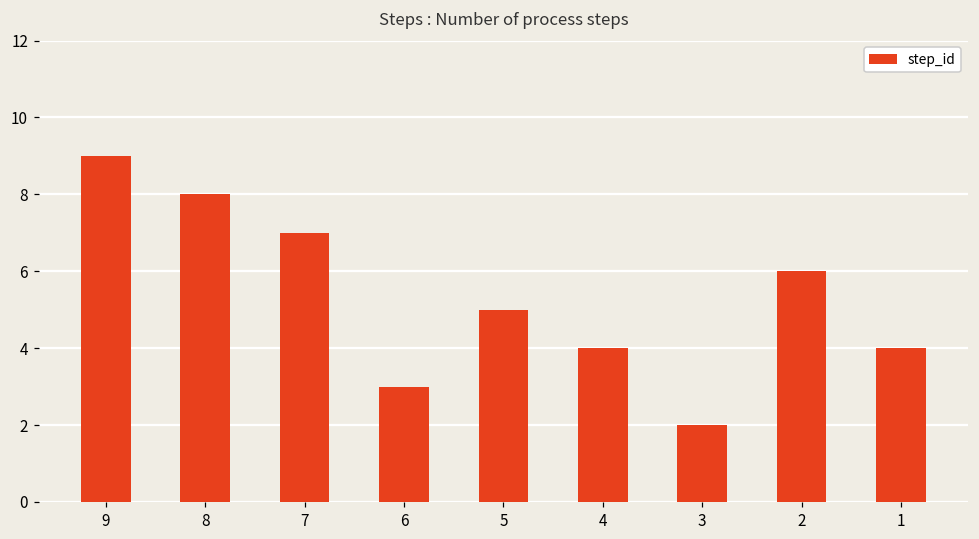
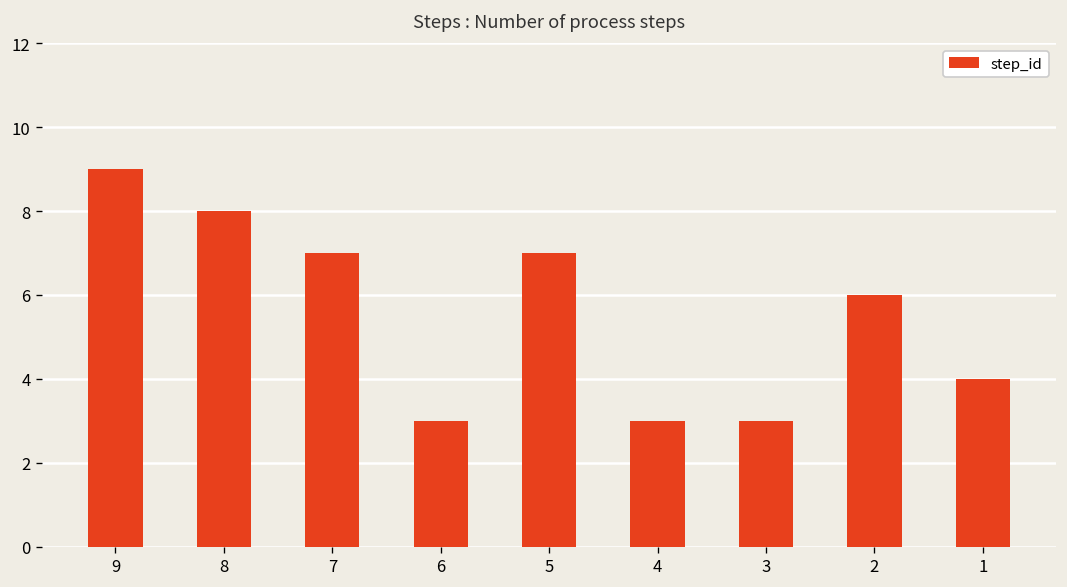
  {
    "9": 9,
    "8": 8,
    "7": 7,
    "6": 3,
-   "5": 5,
-   "4": 4,
-   "3": 2,
+   "5": 7,
+   "4": 3,
+   "3": 3,
    "2": 6,
    "1": 4
  }
